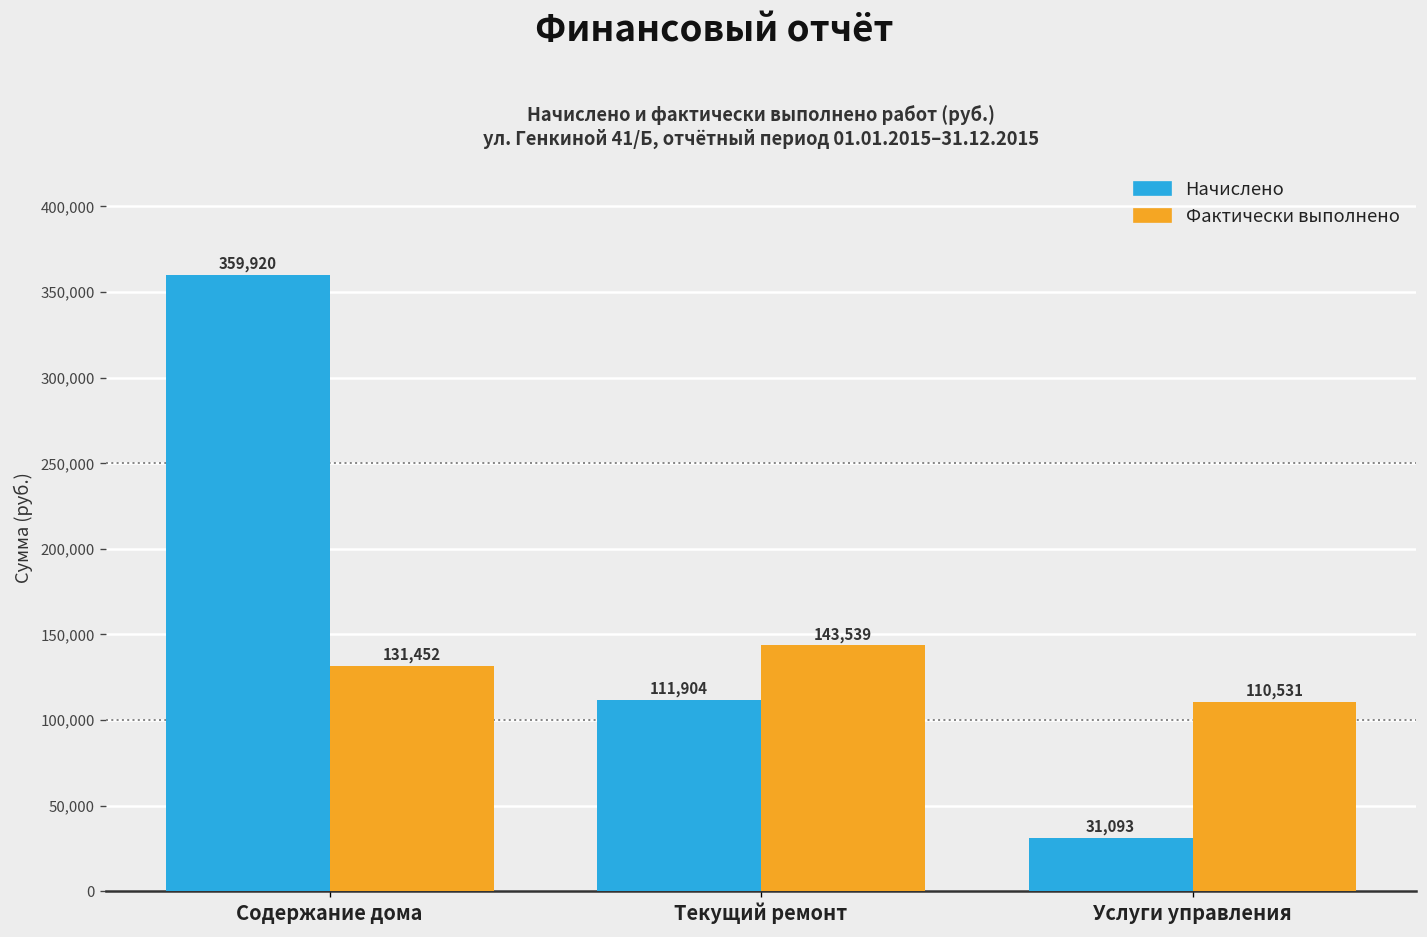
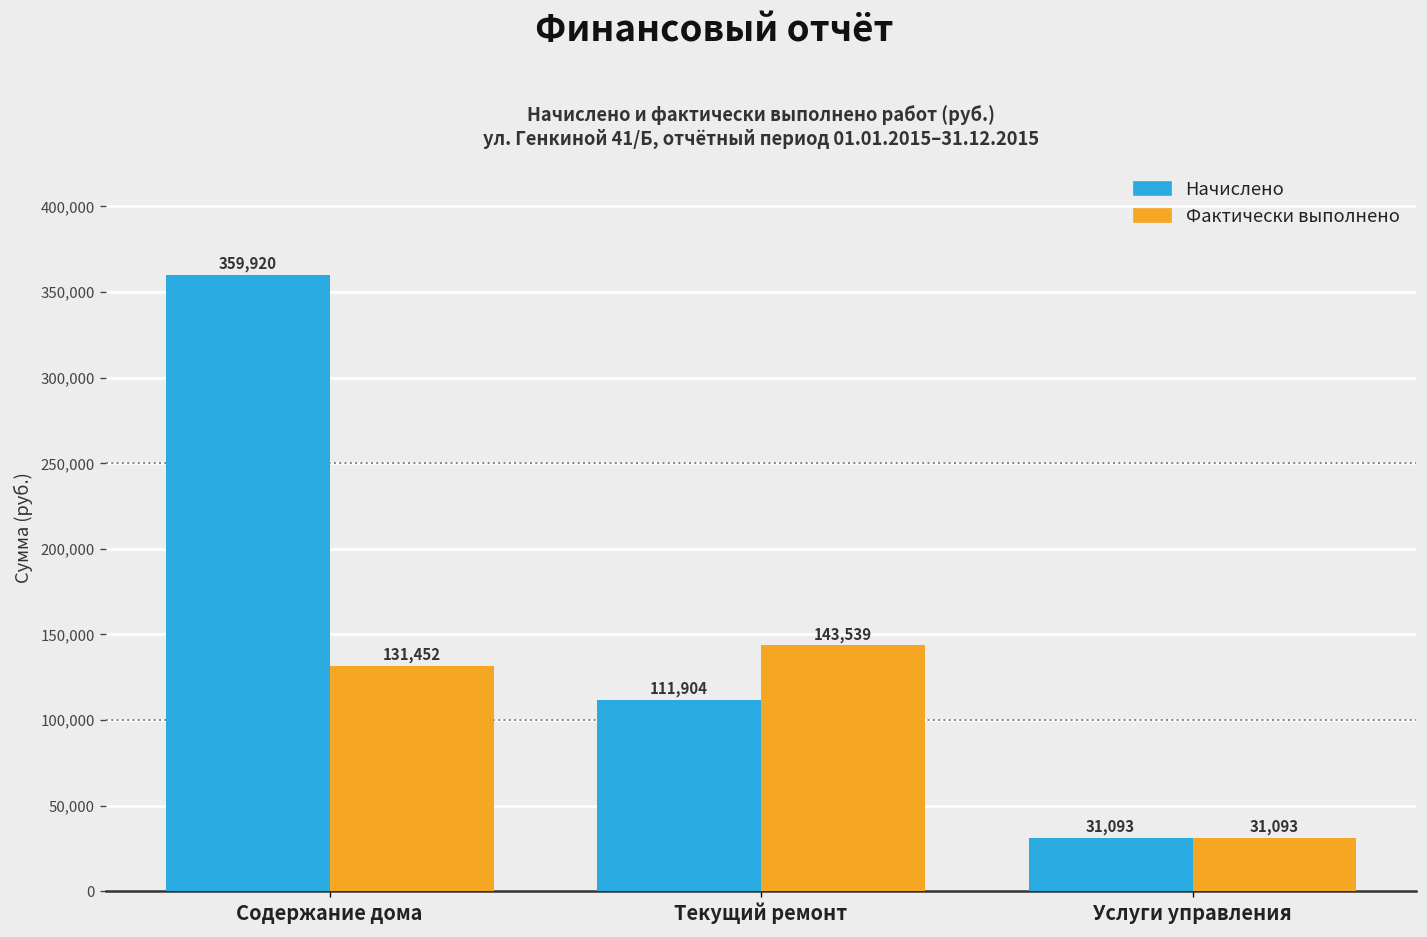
  {
    "Начислено": {
      "Содержание дома": "359,920",
      "Текущий ремонт": "111,904",
      "Услуги управления": "31,093"
    },
    "Фактически выполнено": {
      "Содержание дома": "131,452",
      "Текущий ремонт": "143,539",
-     "Услуги управления": "110,531"
+     "Услуги управления": "31,093"
    }
  }
